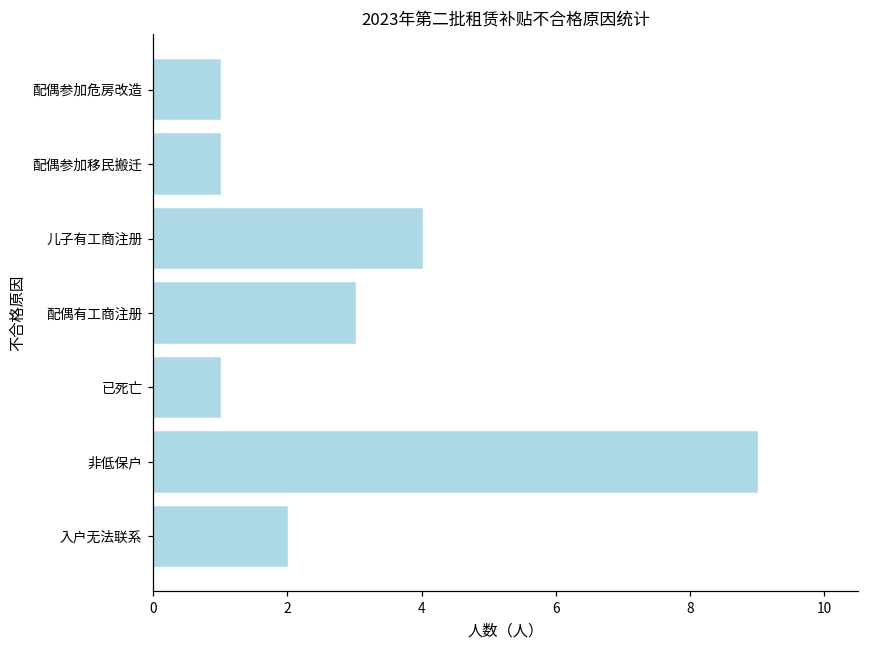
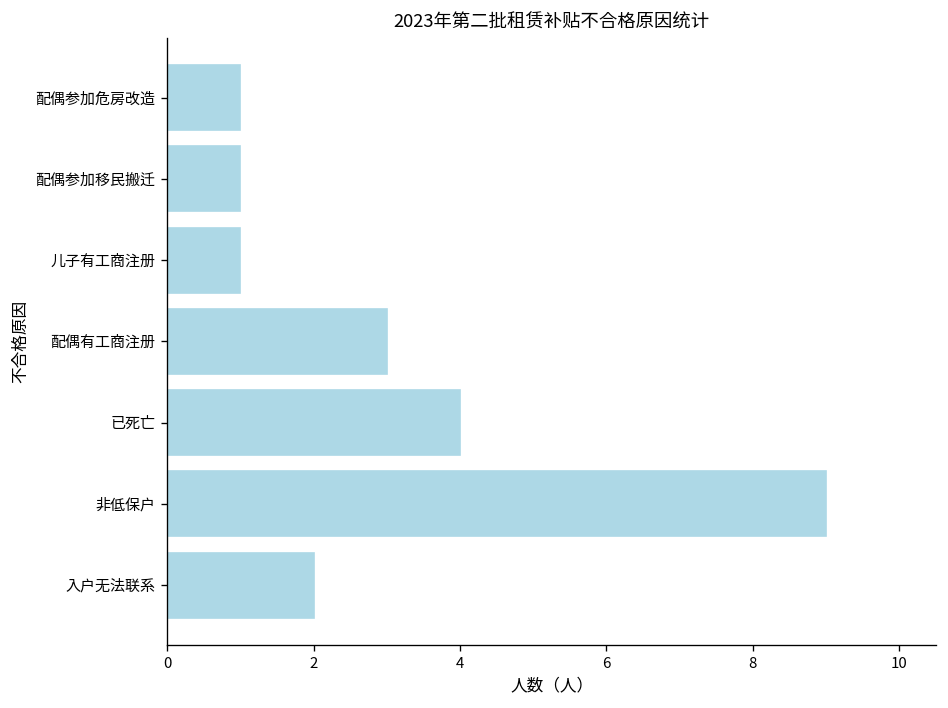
  {
    "配偶参加危房改造": 1,
    "配偶参加移民搬迁": 1,
-   "儿子有工商注册": 4,
+   "儿子有工商注册": 1,
    "配偶有工商注册": 3,
-   "已死亡": 1,
+   "已死亡": 4,
    "非低保户": 9,
    "入户无法联系": 2
  }
